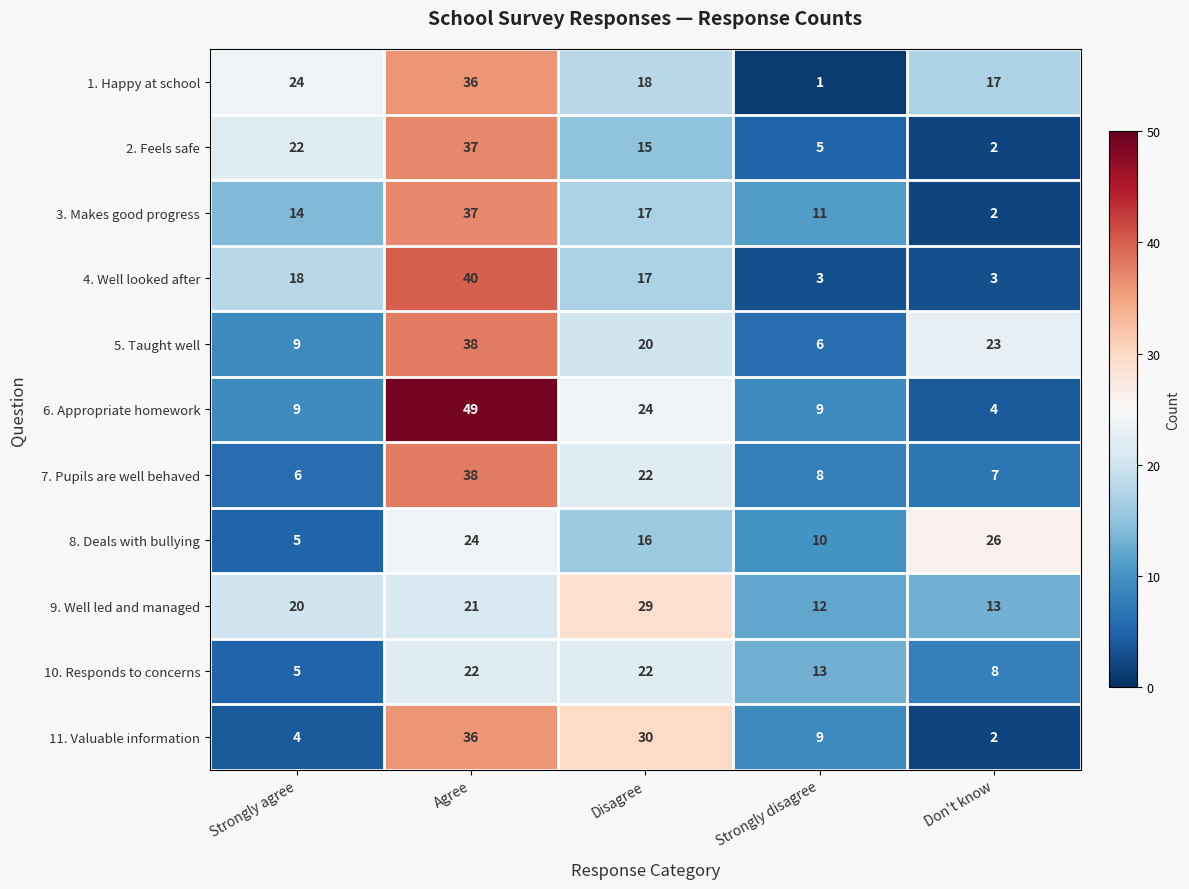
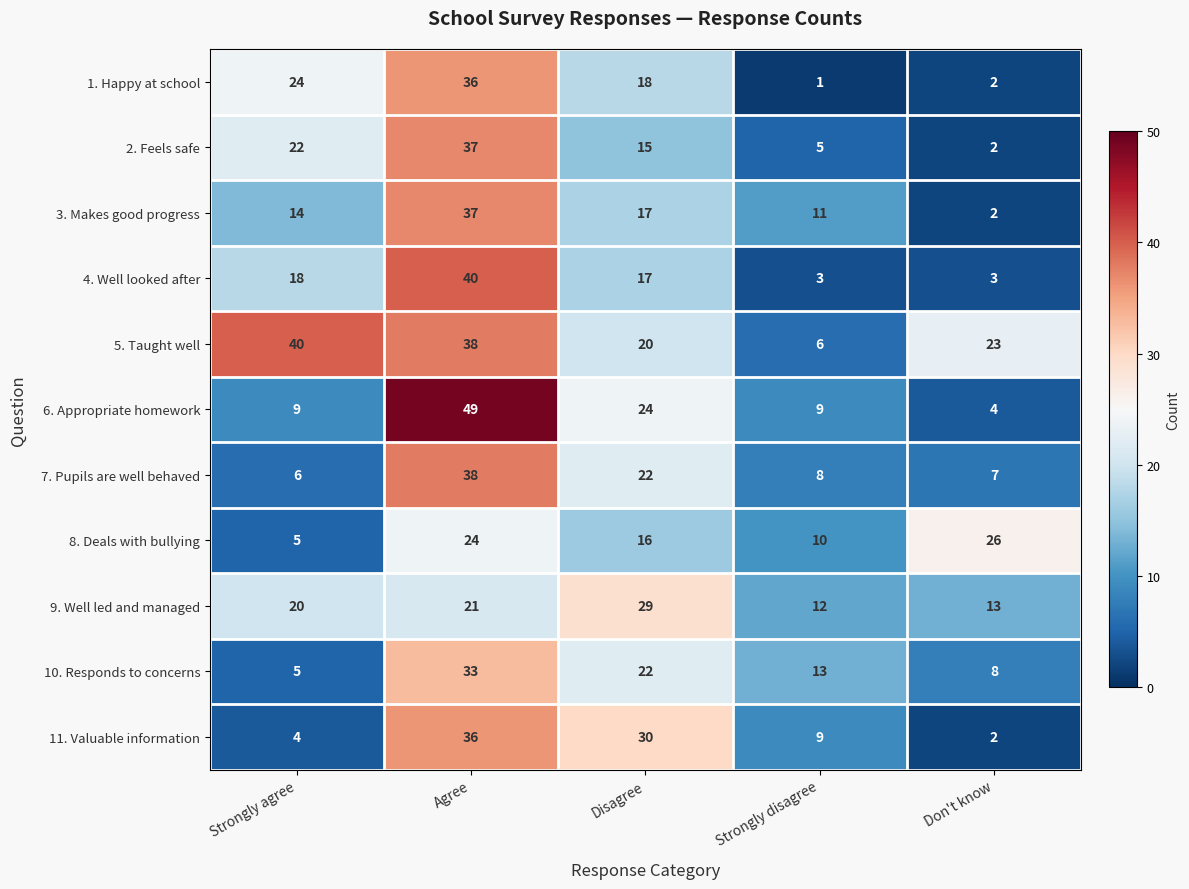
  {
    "1. Happy at school": {
      "Strongly agree": 24,
      "Agree": 36,
      "Disagree": 18,
      "Strongly disagree": 1,
-     "Don't know": 17
+     "Don't know": 2
    },
    "2. Feels safe": {
      "Strongly agree": 22,
      "Agree": 37,
      "Disagree": 15,
      "Strongly disagree": 5,
      "Don't know": 2
    },
    "3. Makes good progress": {
      "Strongly agree": 14,
      "Agree": 37,
      "Disagree": 17,
      "Strongly disagree": 11,
      "Don't know": 2
    },
    "4. Well looked after": {
      "Strongly agree": 18,
      "Agree": 40,
      "Disagree": 17,
      "Strongly disagree": 3,
      "Don't know": 3
    },
    "5. Taught well": {
-     "Strongly agree": 9,
+     "Strongly agree": 40,
      "Agree": 38,
      "Disagree": 20,
      "Strongly disagree": 6,
      "Don't know": 23
    },
    "6. Appropriate homework": {
      "Strongly agree": 9,
      "Agree": 49,
      "Disagree": 24,
      "Strongly disagree": 9,
      "Don't know": 4
    },
    "7. Pupils are well behaved": {
      "Strongly agree": 6,
      "Agree": 38,
      "Disagree": 22,
      "Strongly disagree": 8,
      "Don't know": 7
    },
    "8. Deals with bullying": {
      "Strongly agree": 5,
      "Agree": 24,
      "Disagree": 16,
      "Strongly disagree": 10,
      "Don't know": 26
    },
    "9. Well led and managed": {
      "Strongly agree": 20,
      "Agree": 21,
      "Disagree": 29,
      "Strongly disagree": 12,
      "Don't know": 13
    },
    "10. Responds to concerns": {
      "Strongly agree": 5,
-     "Agree": 22,
+     "Agree": 33,
      "Disagree": 22,
      "Strongly disagree": 13,
      "Don't know": 8
    },
    "11. Valuable information": {
      "Strongly agree": 4,
      "Agree": 36,
      "Disagree": 30,
      "Strongly disagree": 9,
      "Don't know": 2
    }
  }
